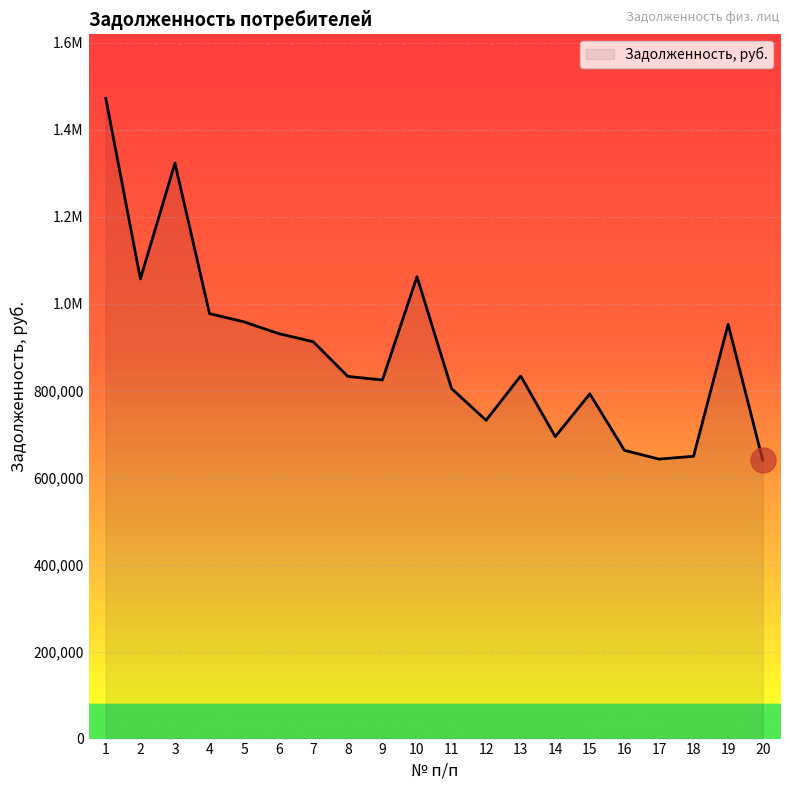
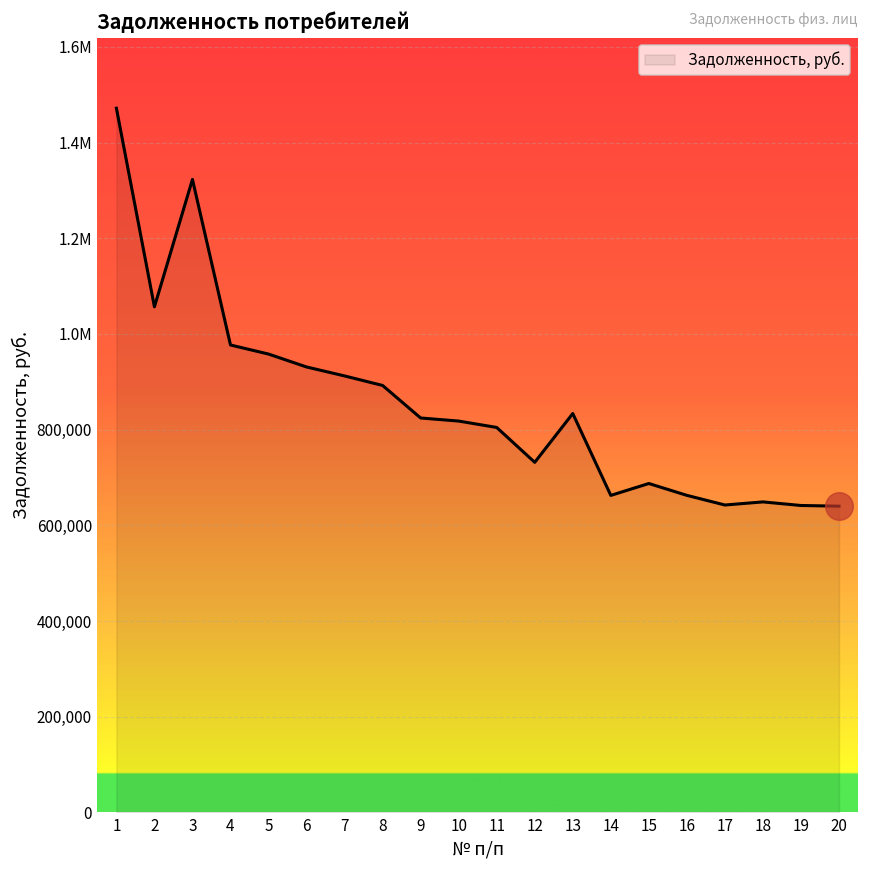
  {
    "Задолженность, руб.": {
      "1": "1,470,000",
      "2": "1,060,000",
      "3": "1,320,000",
      "4": "980,000",
      "5": "960,000",
      "6": "930,000",
      "7": "910,000",
-     "8": "830,000",
+     "8": "890,000",
      "9": "820,000",
-     "10": "1,060,000",
+     "10": "820,000",
      "11": "800,000",
      "12": "730,000",
      "13": "830,000",
-     "14": "690,000",
-     "15": "790,000",
+     "14": "660,000",
+     "15": "690,000",
      "16": "660,000",
      "17": "640,000",
      "18": "650,000",
-     "19": "950,000"
+     "19": "640,000"
    }
  }
